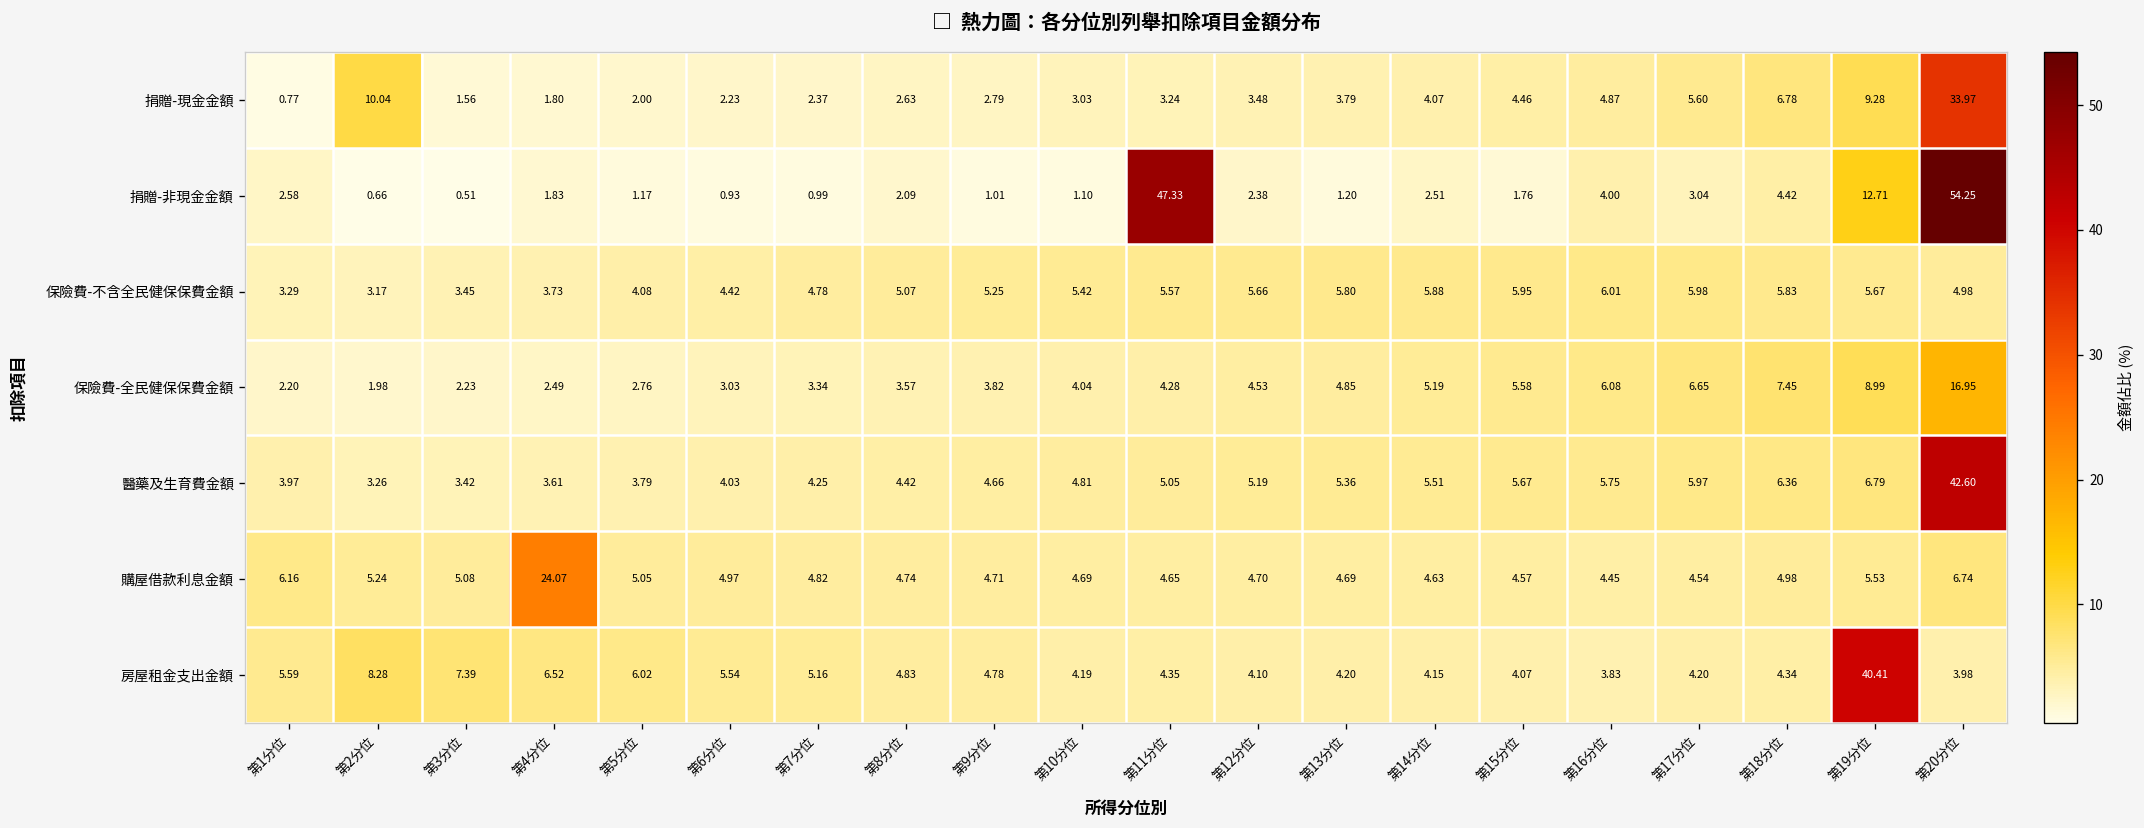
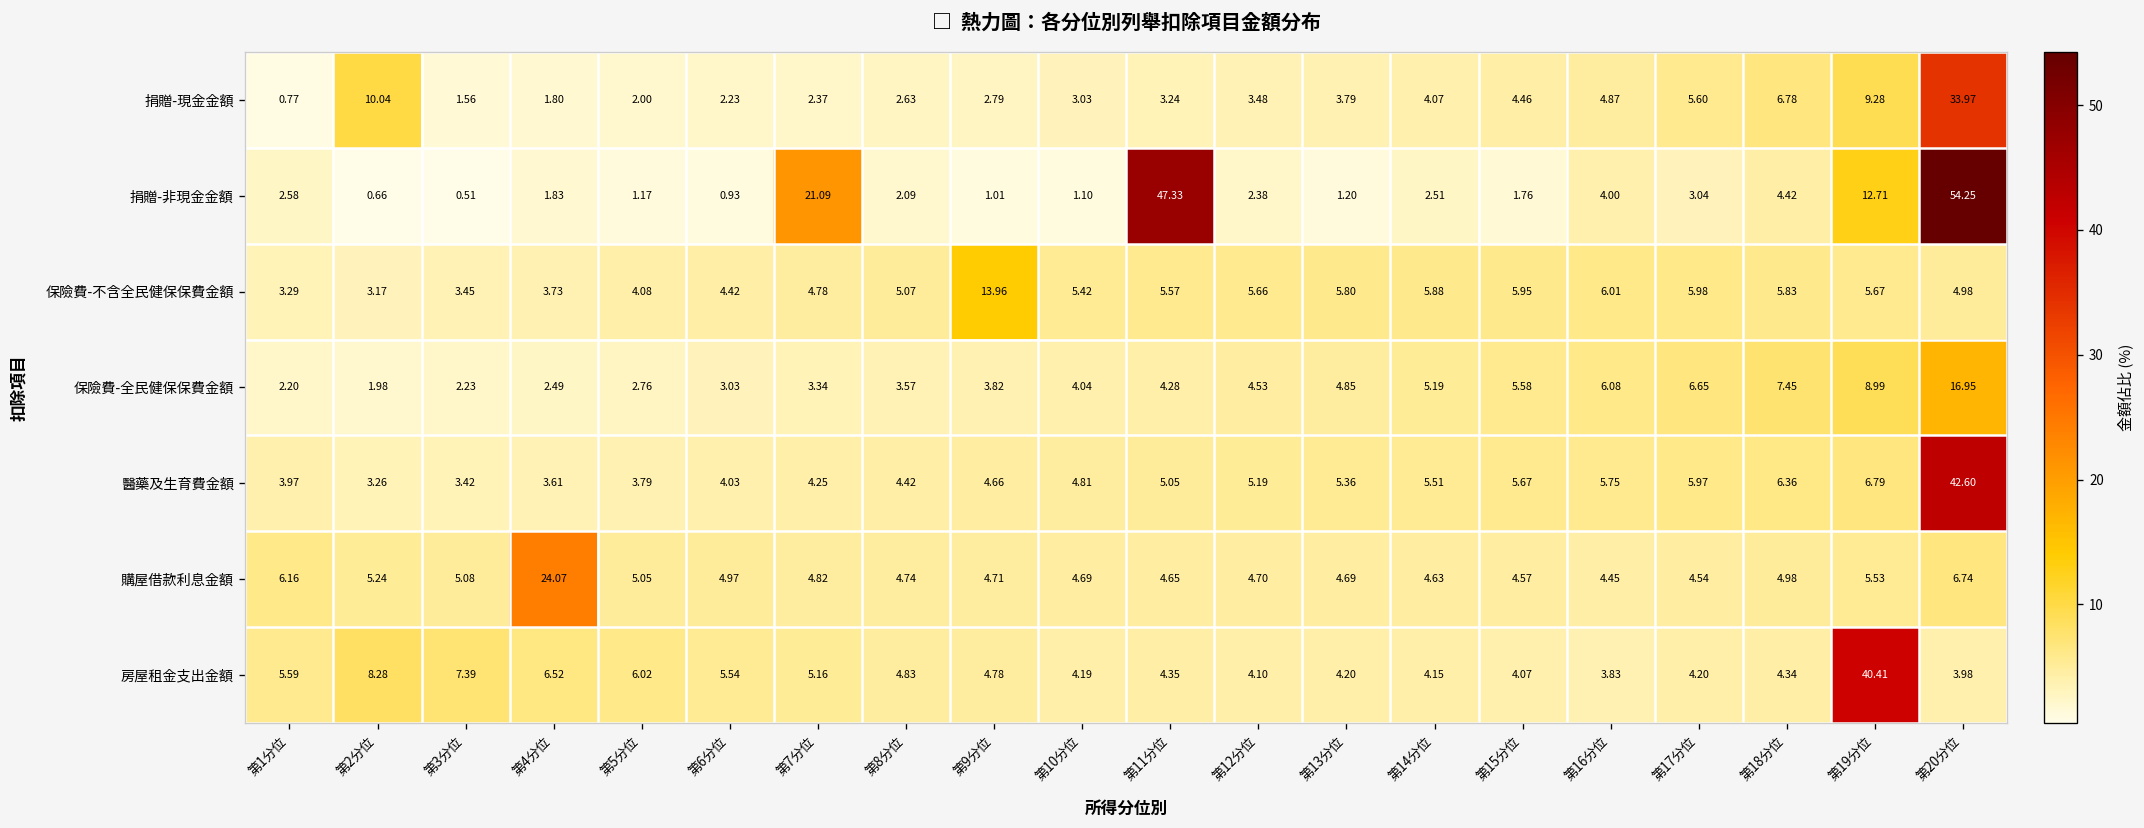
  {
    "捐贈-現金金額": {
      "第1分位": 0.77,
      "第2分位": 10.04,
      "第3分位": 1.56,
      "第4分位": 1.80,
      "第5分位": 2.00,
      "第6分位": 2.23,
      "第7分位": 2.37,
      "第8分位": 2.63,
      "第9分位": 2.79,
      "第10分位": 3.03,
      "第11分位": 3.24,
      "第12分位": 3.48,
      "第13分位": 3.79,
      "第14分位": 4.07,
      "第15分位": 4.46,
      "第16分位": 4.87,
      "第17分位": 5.60,
      "第18分位": 6.78,
      "第19分位": 9.28,
      "第20分位": 33.97
    },
    "捐贈-非現金金額": {
      "第1分位": 2.58,
      "第2分位": 0.66,
      "第3分位": 0.51,
      "第4分位": 1.83,
      "第5分位": 1.17,
      "第6分位": 0.93,
-     "第7分位": 0.99,
+     "第7分位": 21.09,
      "第8分位": 2.09,
      "第9分位": 1.01,
      "第10分位": 1.10,
      "第11分位": 47.33,
      "第12分位": 2.38,
      "第13分位": 1.20,
      "第14分位": 2.51,
      "第15分位": 1.76,
      "第16分位": 4.00,
      "第17分位": 3.04,
      "第18分位": 4.42,
      "第19分位": 12.71,
      "第20分位": 54.25
    },
    "保險費-不含全民健保保費金額": {
      "第1分位": 3.29,
      "第2分位": 3.17,
      "第3分位": 3.45,
      "第4分位": 3.73,
      "第5分位": 4.08,
      "第6分位": 4.42,
      "第7分位": 4.78,
      "第8分位": 5.07,
-     "第9分位": 5.25,
+     "第9分位": 13.96,
      "第10分位": 5.42,
      "第11分位": 5.57,
      "第12分位": 5.66,
      "第13分位": 5.80,
      "第14分位": 5.88,
      "第15分位": 5.95,
      "第16分位": 6.01,
      "第17分位": 5.98,
      "第18分位": 5.83,
      "第19分位": 5.67,
      "第20分位": 4.98
    },
    "保險費-全民健保保費金額": {
      "第1分位": 2.20,
      "第2分位": 1.98,
      "第3分位": 2.23,
      "第4分位": 2.49,
      "第5分位": 2.76,
      "第6分位": 3.03,
      "第7分位": 3.34,
      "第8分位": 3.57,
      "第9分位": 3.82,
      "第10分位": 4.04,
      "第11分位": 4.28,
      "第12分位": 4.53,
      "第13分位": 4.85,
      "第14分位": 5.19,
      "第15分位": 5.58,
      "第16分位": 6.08,
      "第17分位": 6.65,
      "第18分位": 7.45,
      "第19分位": 8.99,
      "第20分位": 16.95
    },
    "醫藥及生育費金額": {
      "第1分位": 3.97,
      "第2分位": 3.26,
      "第3分位": 3.42,
      "第4分位": 3.61,
      "第5分位": 3.79,
      "第6分位": 4.03,
      "第7分位": 4.25,
      "第8分位": 4.42,
      "第9分位": 4.66,
      "第10分位": 4.81,
      "第11分位": 5.05,
      "第12分位": 5.19,
      "第13分位": 5.36,
      "第14分位": 5.51,
      "第15分位": 5.67,
      "第16分位": 5.75,
      "第17分位": 5.97,
      "第18分位": 6.36,
      "第19分位": 6.79,
      "第20分位": 42.60
    },
    "購屋借款利息金額": {
      "第1分位": 6.16,
      "第2分位": 5.24,
      "第3分位": 5.08,
      "第4分位": 24.07,
      "第5分位": 5.05,
      "第6分位": 4.97,
      "第7分位": 4.82,
      "第8分位": 4.74,
      "第9分位": 4.71,
      "第10分位": 4.69,
      "第11分位": 4.65,
      "第12分位": 4.70,
      "第13分位": 4.69,
      "第14分位": 4.63,
      "第15分位": 4.57,
      "第16分位": 4.45,
      "第17分位": 4.54,
      "第18分位": 4.98,
      "第19分位": 5.53,
      "第20分位": 6.74
    },
    "房屋租金支出金額": {
      "第1分位": 5.59,
      "第2分位": 8.28,
      "第3分位": 7.39,
      "第4分位": 6.52,
      "第5分位": 6.02,
      "第6分位": 5.54,
      "第7分位": 5.16,
      "第8分位": 4.83,
      "第9分位": 4.78,
      "第10分位": 4.19,
      "第11分位": 4.35,
      "第12分位": 4.10,
      "第13分位": 4.20,
      "第14分位": 4.15,
      "第15分位": 4.07,
      "第16分位": 3.83,
      "第17分位": 4.20,
      "第18分位": 4.34,
      "第19分位": 40.41,
      "第20分位": 3.98
    }
  }
